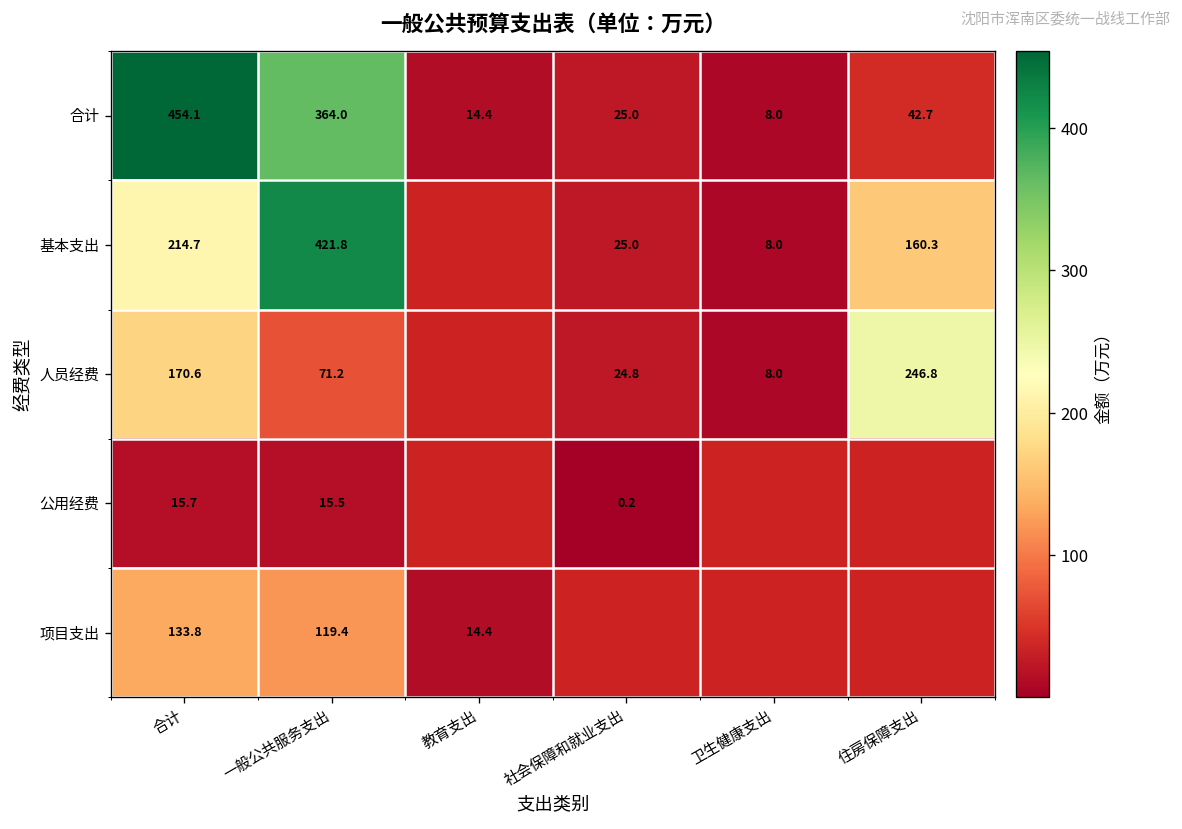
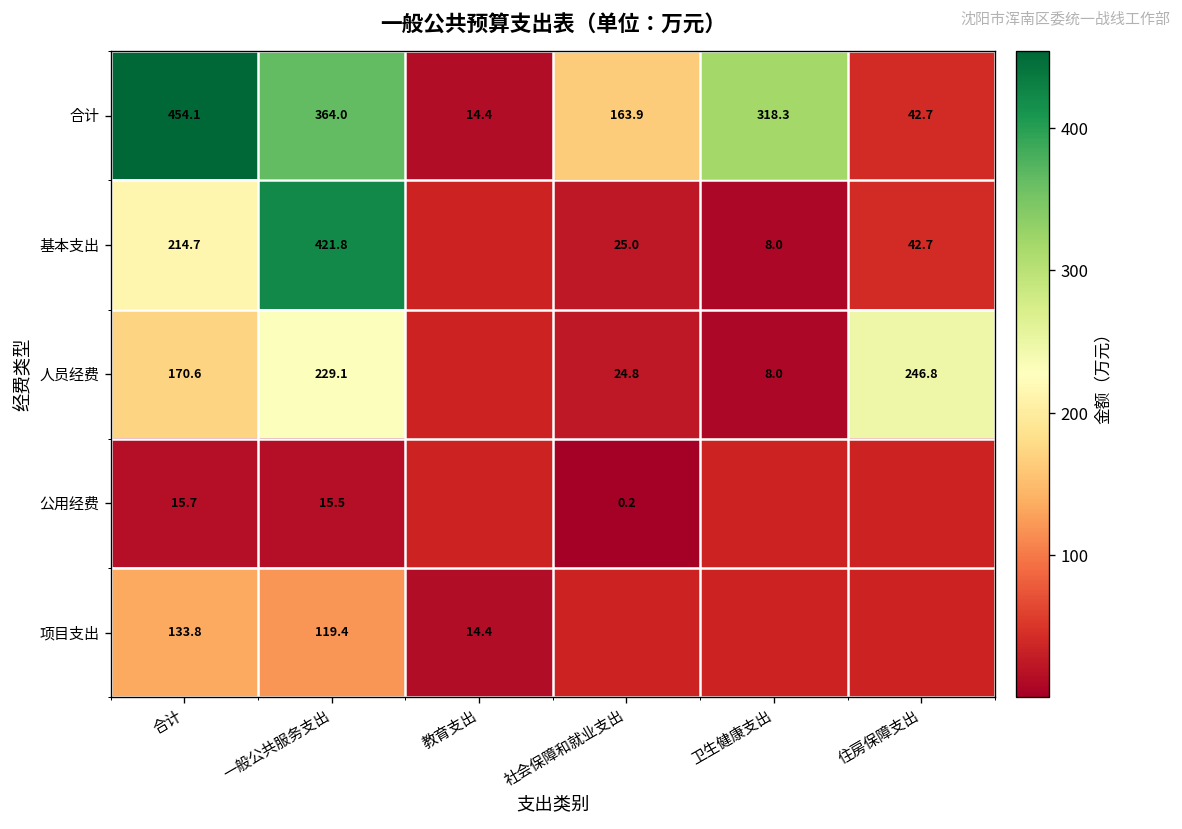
  {
    "合计": {
      "合计": 454.1,
      "一般公共服务支出": 364.0,
      "教育支出": 14.4,
-     "社会保障和就业支出": 25.0,
-     "卫生健康支出": 8.0,
+     "社会保障和就业支出": 163.9,
+     "卫生健康支出": 318.3,
      "住房保障支出": 42.7
    },
    "基本支出": {
      "合计": 214.7,
      "一般公共服务支出": 421.8,
      "社会保障和就业支出": 25.0,
      "卫生健康支出": 8.0,
-     "住房保障支出": 160.3
+     "住房保障支出": 42.7
    },
    "人员经费": {
      "合计": 170.6,
-     "一般公共服务支出": 71.2,
+     "一般公共服务支出": 229.1,
      "社会保障和就业支出": 24.8,
      "卫生健康支出": 8.0,
      "住房保障支出": 246.8
    },
    "公用经费": {
      "合计": 15.7,
      "一般公共服务支出": 15.5,
      "社会保障和就业支出": 0.2
    },
    "项目支出": {
      "合计": 133.8,
      "一般公共服务支出": 119.4,
      "教育支出": 14.4
    }
  }
